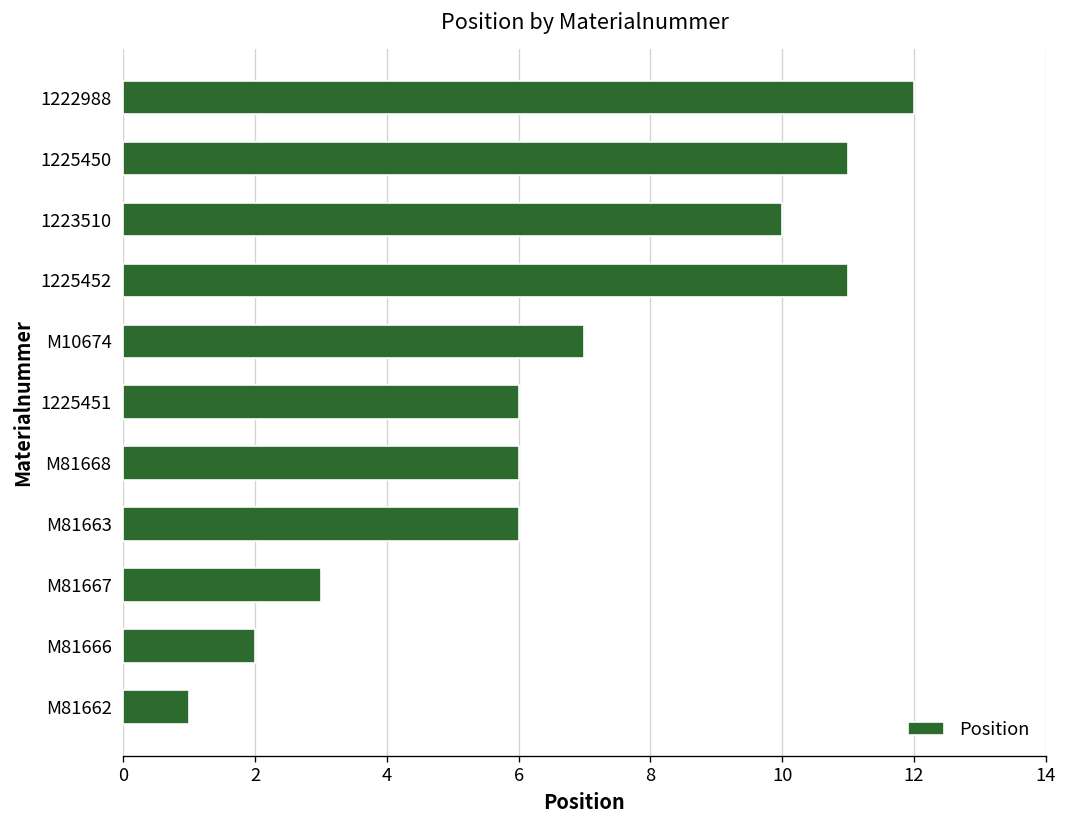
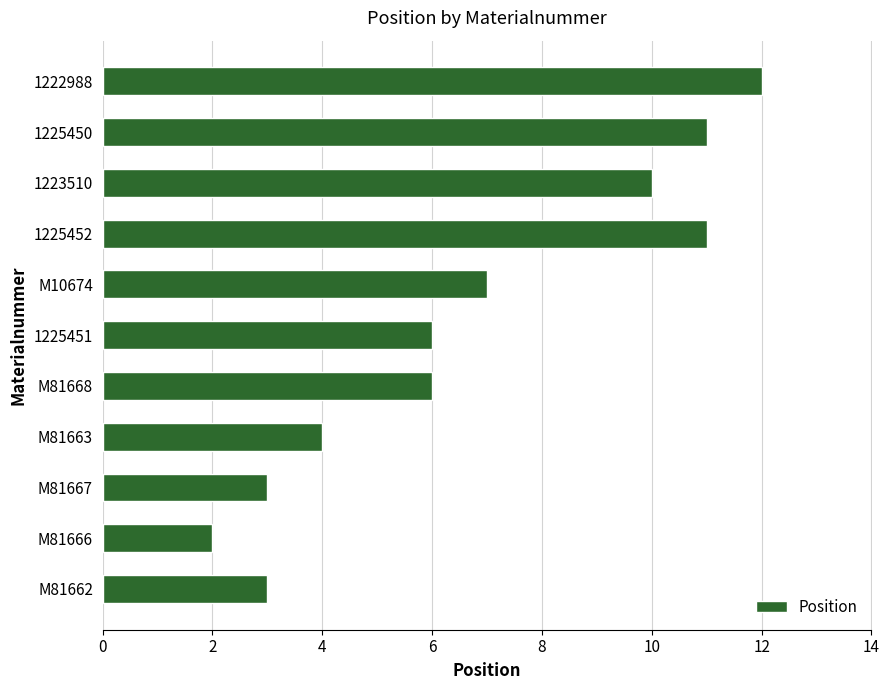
  {
    "1222988": 12,
    "1225450": 11,
    "1223510": 10,
    "1225452": 11,
    "M10674": 7,
    "1225451": 6,
    "M81668": 6,
-   "M81663": 6,
+   "M81663": 4,
    "M81667": 3,
    "M81666": 2,
-   "M81662": 1
+   "M81662": 3
  }
